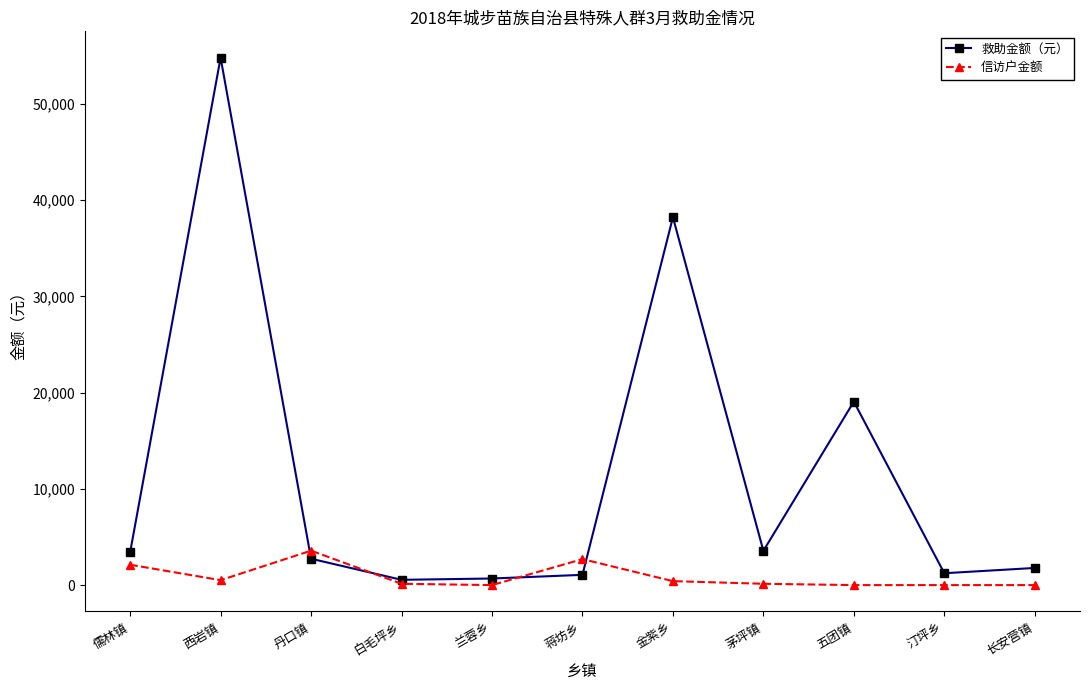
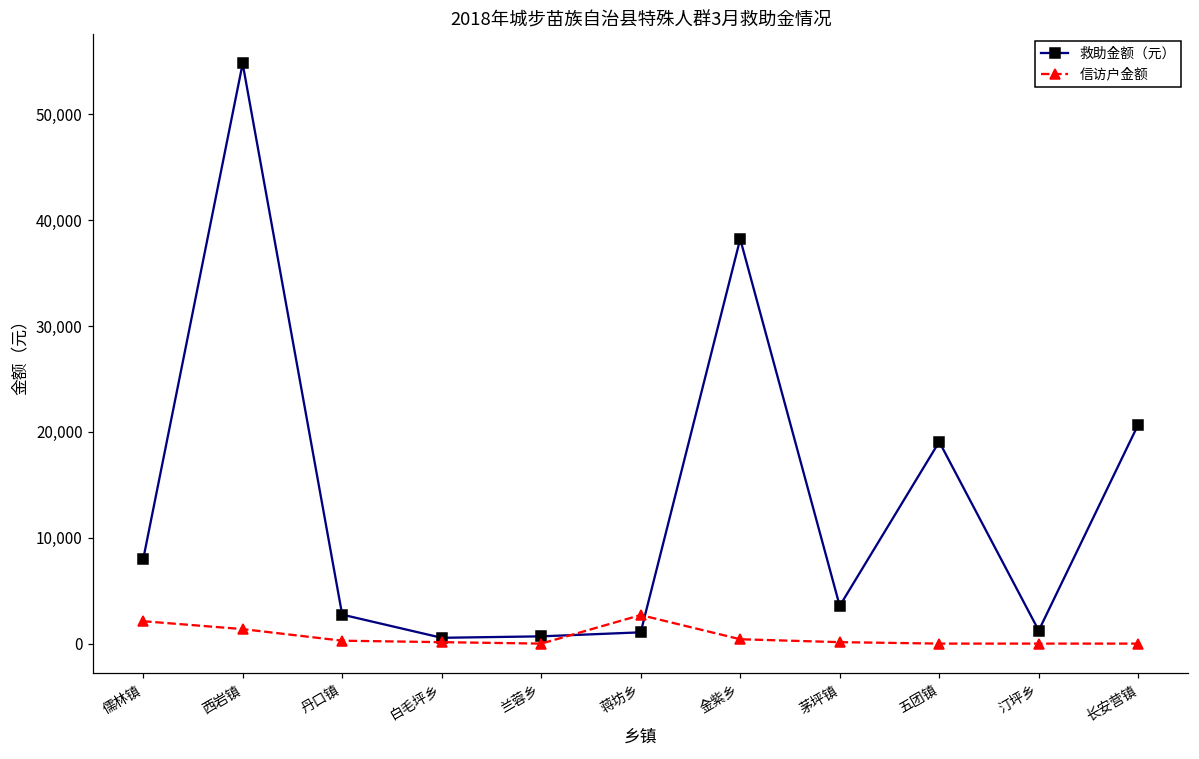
  {
    "救助金额（元）": {
-     "儒林镇": "3,000",
+     "儒林镇": "8,000",
      "西岩镇": "55,000",
      "丹口镇": "3,000",
      "白毛坪乡": "1,000",
      "兰蓉乡": "1,000",
      "蒋坊乡": "1,000",
      "金紫乡": "38,000",
      "茅坪镇": "4,000",
      "五团镇": "19,000",
      "汀坪乡": "1,000",
-     "长安营镇": "2,000"
+     "长安营镇": "21,000"
    },
    "信访户金额": {
      "儒林镇": "2,000",
-     "西岩镇": "500",
-     "丹口镇": "4,000",
+     "西岩镇": "1,400",
+     "丹口镇": "0",
      "白毛坪乡": "0",
      "兰蓉乡": "0",
      "蒋坊乡": "3,000",
      "金紫乡": "0",
      "茅坪镇": "0",
      "五团镇": "0",
      "汀坪乡": "0",
      "长安营镇": "0"
    }
  }
